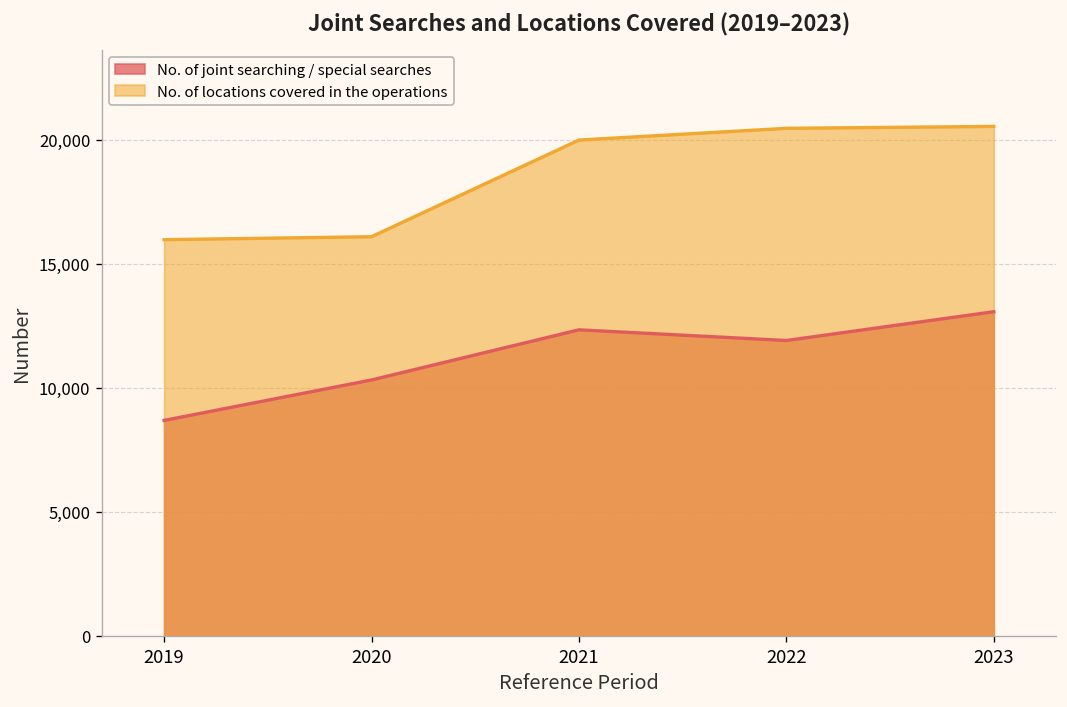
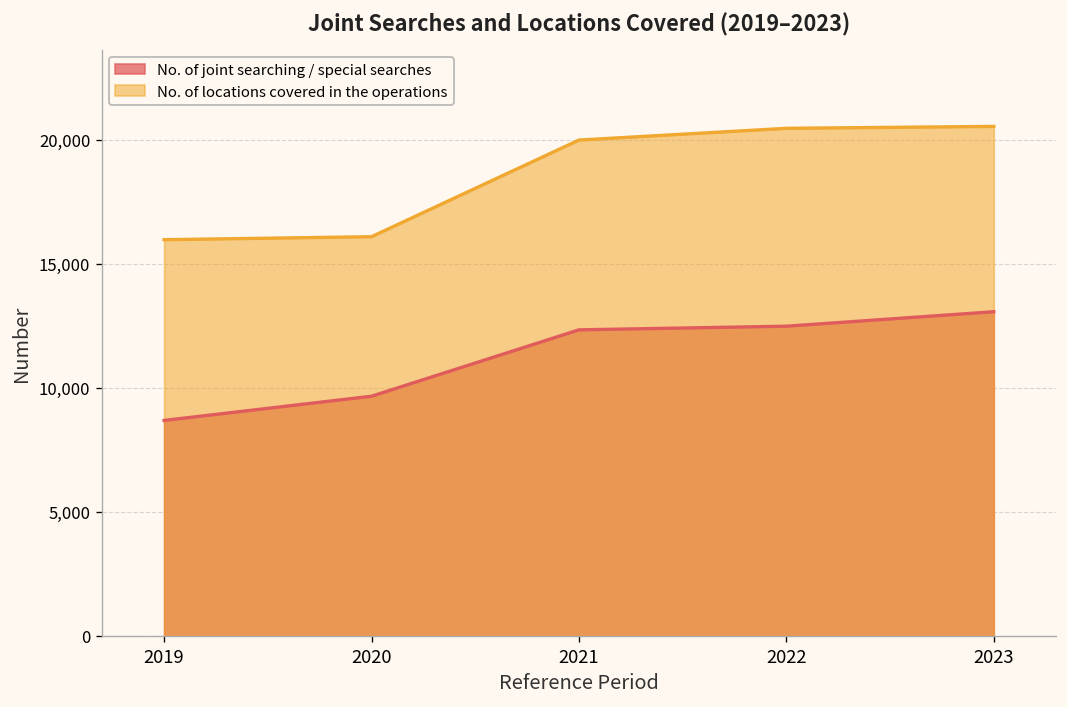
  {
    "No. of joint searching / special searches": {
      "2019": "8,700",
-     "2020": "10,300",
+     "2020": "9,700",
      "2021": "12,300",
-     "2022": "11,900",
+     "2022": "12,500",
      "2023": "13,100"
    },
    "No. of locations covered in the operations": {
      "2019": "16,000",
      "2020": "16,100",
      "2021": "20,000",
      "2022": "20,500",
      "2023": "20,500"
    }
  }
